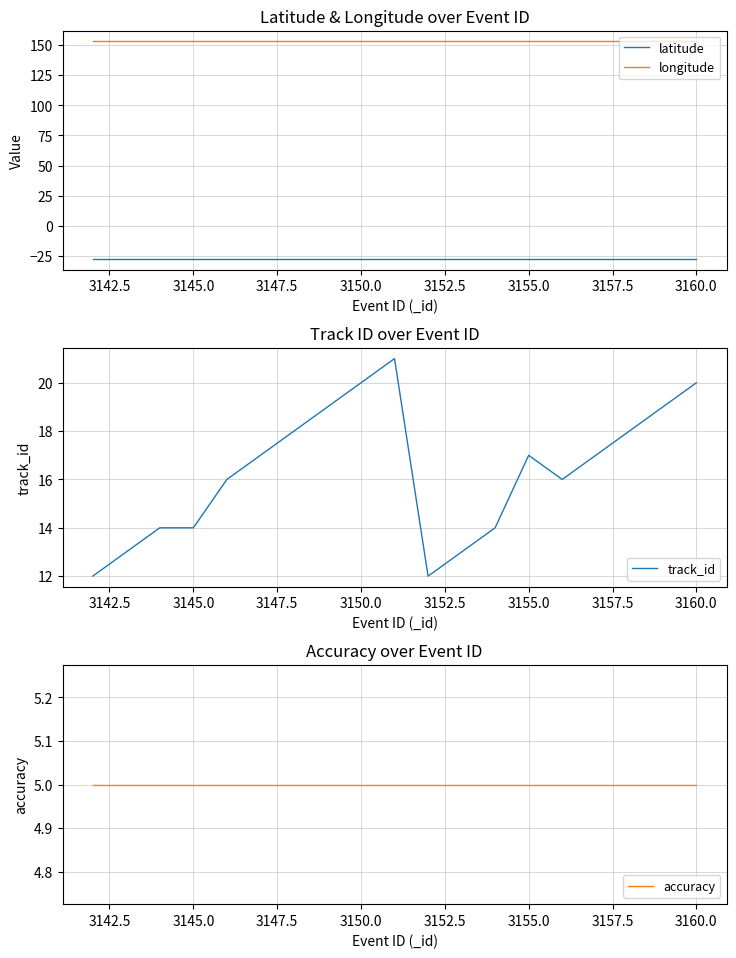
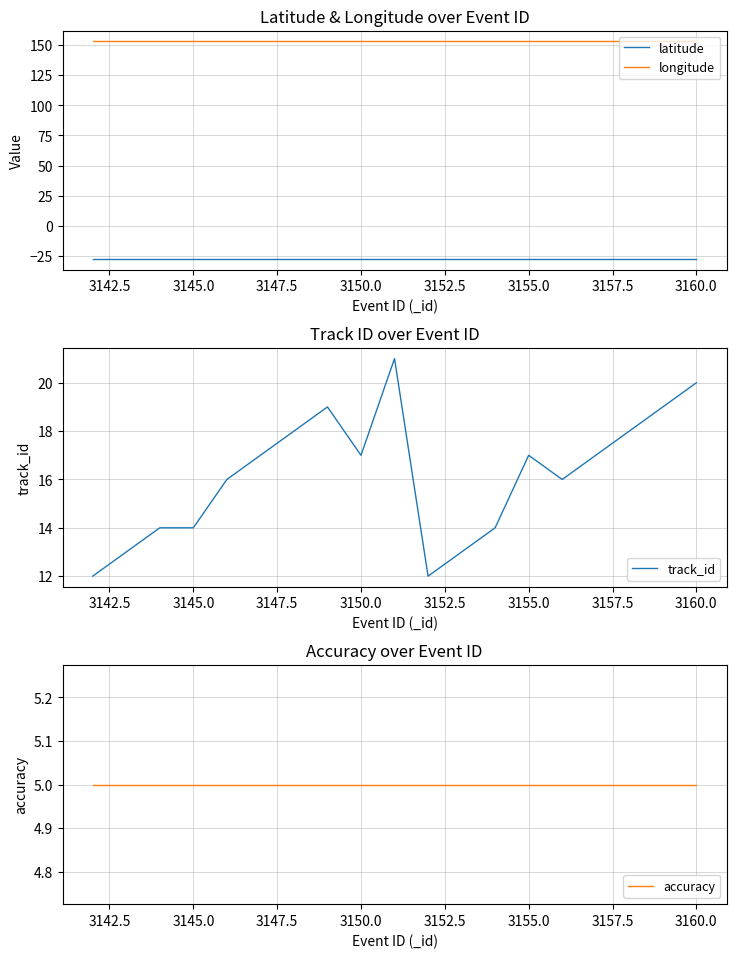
  {
    "Latitude & Longitude over Event ID": {
      "latitude": {
        "3145.0": -27,
        "3150.0": -27,
        "3155.0": -27,
        "3160.0": -27
      },
      "longitude": {
        "3145.0": 153,
        "3150.0": 153,
        "3155.0": 153
      }
    },
    "Track ID over Event ID": {
      "3145.0": 14,
-     "3150.0": 20,
+     "3150.0": 17,
      "3155.0": 17,
      "3160.0": 20
    },
    "Accuracy over Event ID": {
      "3145.0": 5.00,
      "3150.0": 5.00,
      "3155.0": 5.00,
      "3160.0": 5.00
    }
  }
